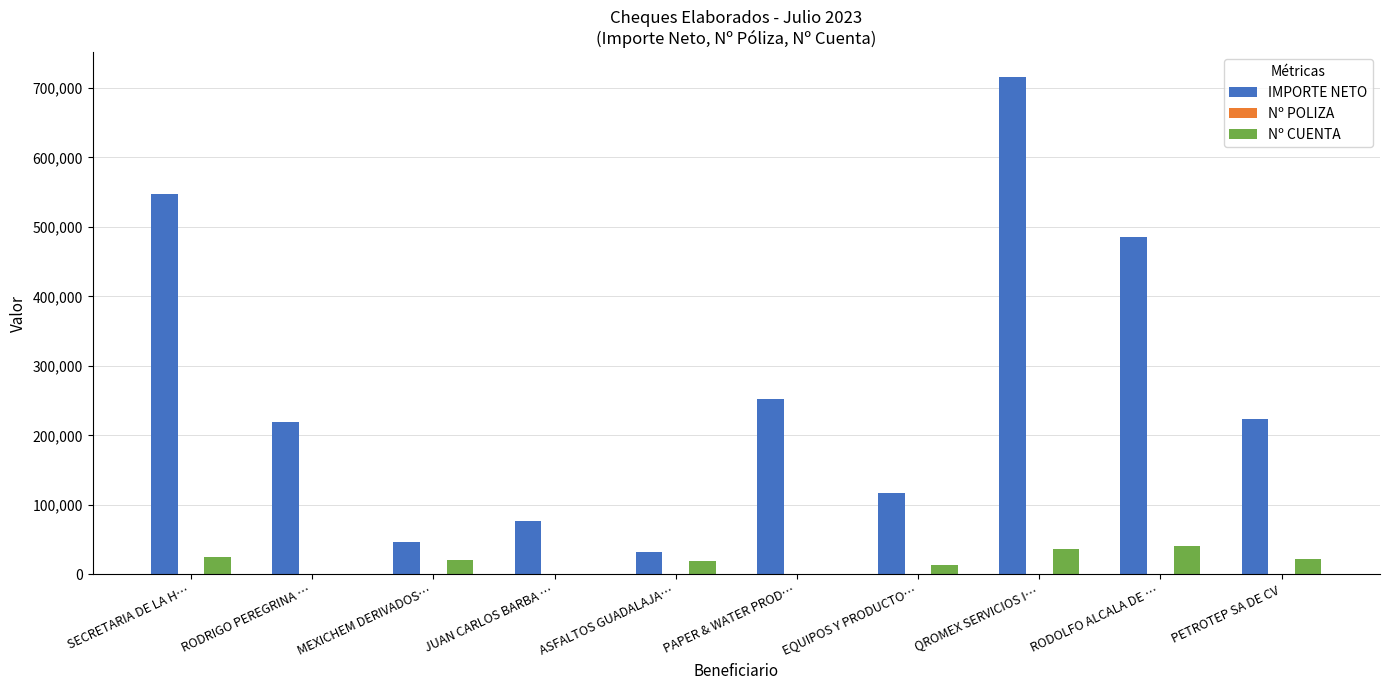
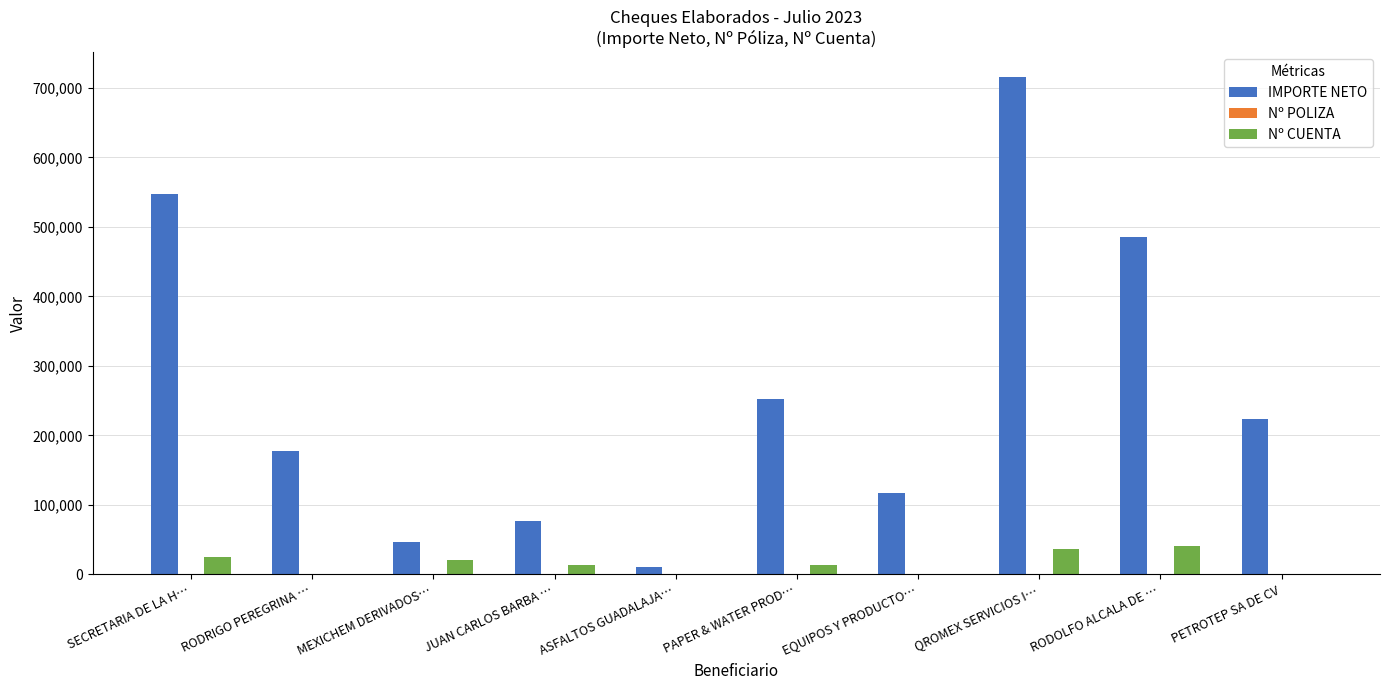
  {
    "IMPORTE NETO": {
      "SECRETARIA DE LA H…": "550,000",
-     "RODRIGO PEREGRINA …": "220,000",
+     "RODRIGO PEREGRINA …": "180,000",
      "MEXICHEM DERIVADOS…": "50,000",
      "JUAN CARLOS BARBA …": "80,000",
-     "ASFALTOS GUADALAJA…": "30,000",
+     "ASFALTOS GUADALAJA…": "10,000",
      "PAPER & WATER PROD…": "250,000",
      "EQUIPOS Y PRODUCTO…": "120,000",
      "QROMEX SERVICIOS I…": "720,000",
      "RODOLFO ALCALA DE …": "480,000",
      "PETROTEP SA DE CV": "220,000"
    },
    "Nº CUENTA": {
      "SECRETARIA DE LA H…": "30,000",
      "MEXICHEM DERIVADOS…": "20,000",
-     "JUAN CARLOS BARBA …": "0",
-     "ASFALTOS GUADALAJA…": "20,000",
-     "PAPER & WATER PROD…": "0",
-     "EQUIPOS Y PRODUCTO…": "10,000",
+     "JUAN CARLOS BARBA …": "10,000",
+     "ASFALTOS GUADALAJA…": "0",
+     "PAPER & WATER PROD…": "10,000",
+     "EQUIPOS Y PRODUCTO…": "0",
      "QROMEX SERVICIOS I…": "40,000",
      "RODOLFO ALCALA DE …": "40,000",
-     "PETROTEP SA DE CV": "20,000"
+     "PETROTEP SA DE CV": "0"
    }
  }
